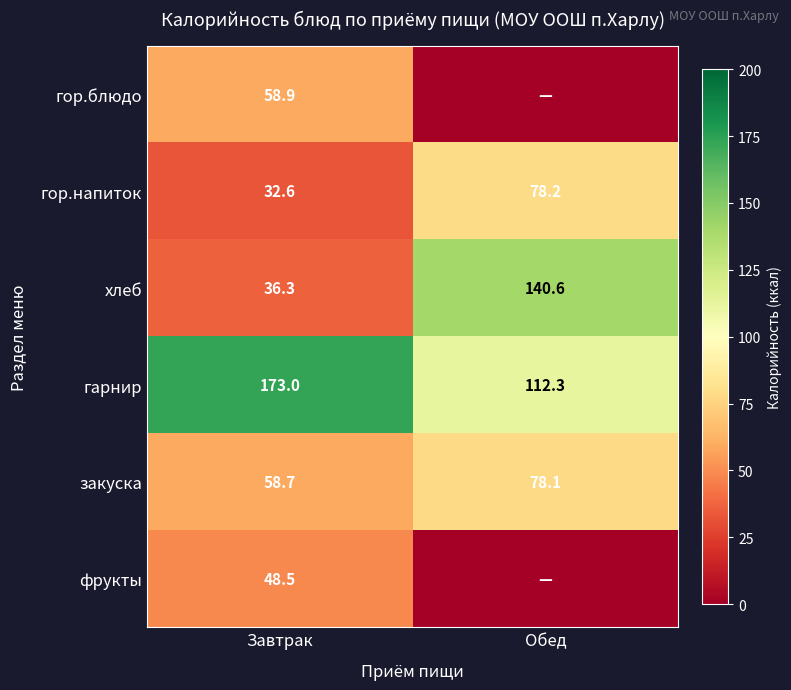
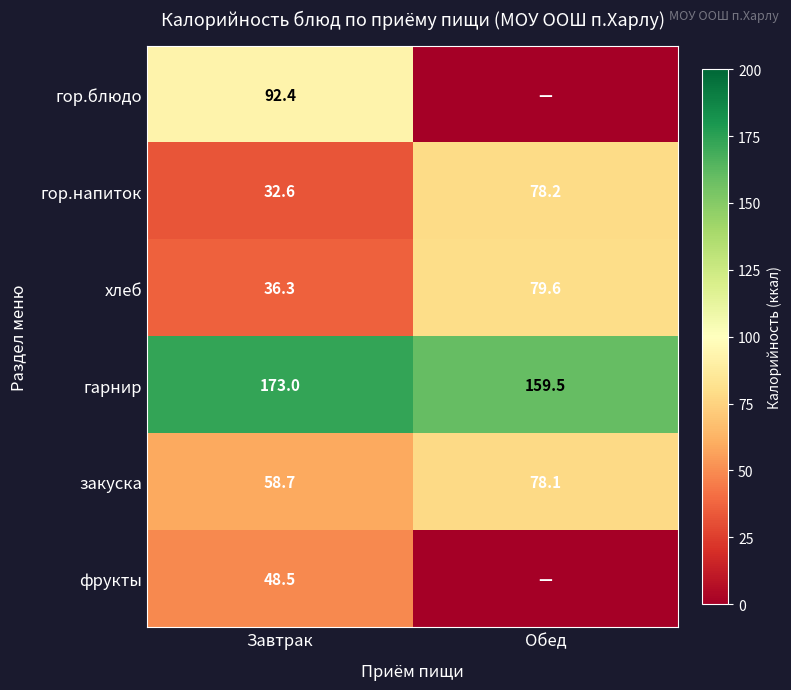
  {
    "гор.блюдо": {
-     "Завтрак": 58.9
+     "Завтрак": 92.4
    },
    "гор.напиток": {
      "Завтрак": 32.6,
      "Обед": 78.2
    },
    "хлеб": {
      "Завтрак": 36.3,
-     "Обед": 140.6
+     "Обед": 79.6
    },
    "гарнир": {
      "Завтрак": 173.0,
-     "Обед": 112.3
+     "Обед": 159.5
    },
    "закуска": {
      "Завтрак": 58.7,
      "Обед": 78.1
    },
    "фрукты": {
      "Завтрак": 48.5
    }
  }
